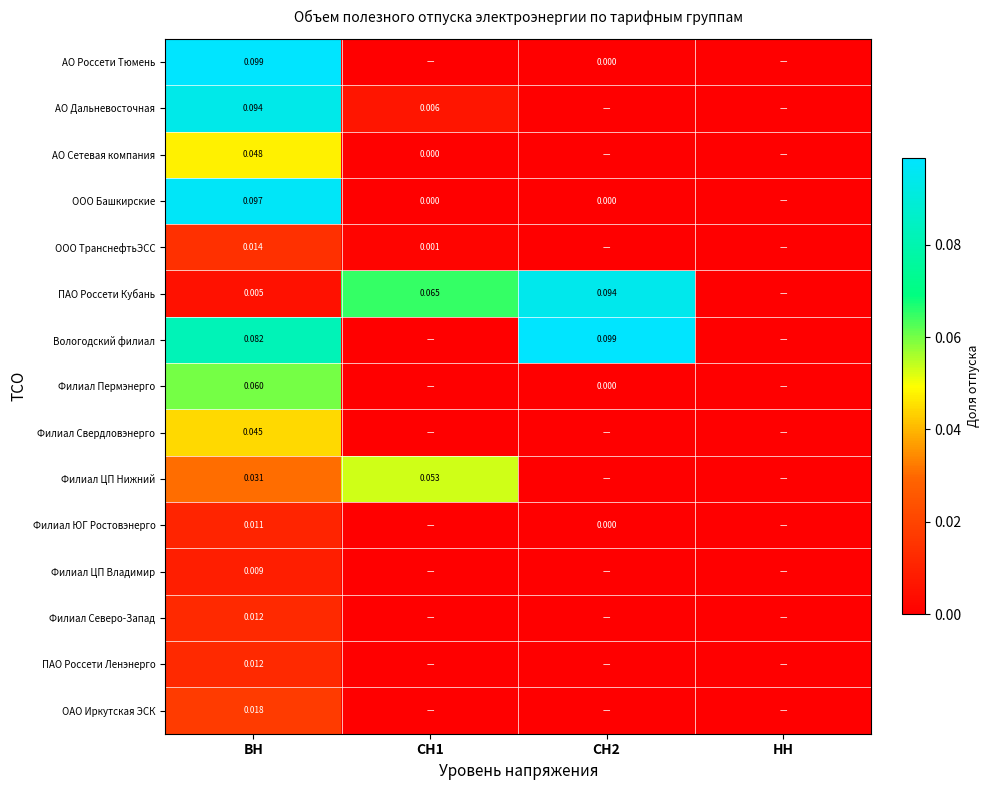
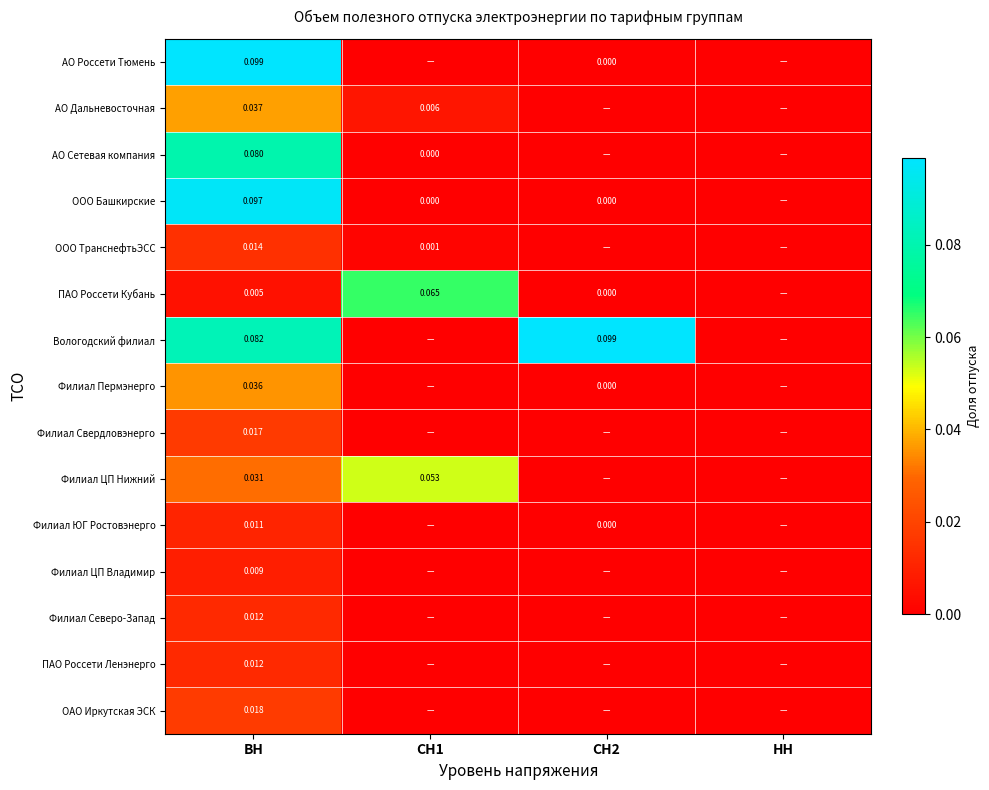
  {
    "АО Россети Тюмень": {
      "ВН": 0.099,
      "СН2": 0.000
    },
    "АО Дальневосточная": {
-     "ВН": 0.094,
+     "ВН": 0.037,
      "СН1": 0.006
    },
    "АО Сетевая компания": {
-     "ВН": 0.048,
+     "ВН": 0.080,
      "СН1": 0.000
    },
    "ООО Башкирские": {
      "ВН": 0.097,
      "СН1": 0.000,
      "СН2": 0.000
    },
    "ООО ТранснефтьЭСС": {
      "ВН": 0.014,
      "СН1": 0.001
    },
    "ПАО Россети Кубань": {
      "ВН": 0.005,
      "СН1": 0.065,
-     "СН2": 0.094
+     "СН2": 0.000
    },
    "Вологодский филиал": {
      "ВН": 0.082,
      "СН2": 0.099
    },
    "Филиал Пермэнерго": {
-     "ВН": 0.060,
+     "ВН": 0.036,
      "СН2": 0.000
    },
    "Филиал Свердловэнерго": {
-     "ВН": 0.045
+     "ВН": 0.017
    },
    "Филиал ЦП Нижний": {
      "ВН": 0.031,
      "СН1": 0.053
    },
    "Филиал ЮГ Ростовэнерго": {
      "ВН": 0.011,
      "СН2": 0.000
    },
    "Филиал ЦП Владимир": {
      "ВН": 0.009
    },
    "Филиал Северо-Запад": {
      "ВН": 0.012
    },
    "ПАО Россети Ленэнерго": {
      "ВН": 0.012
    },
    "ОАО Иркутская ЭСК": {
      "ВН": 0.018
    }
  }
